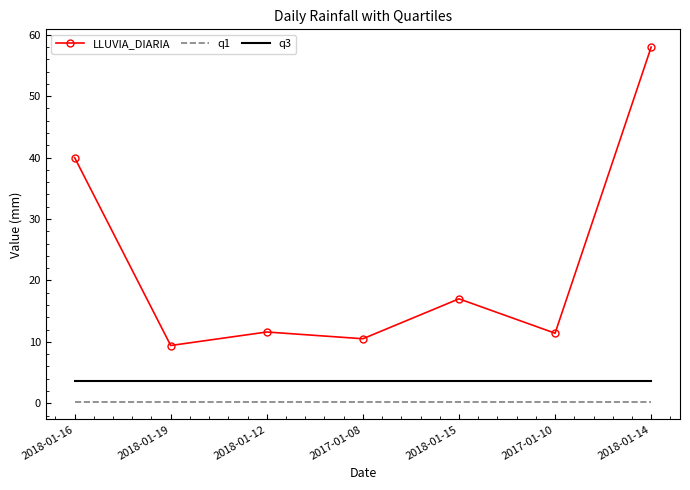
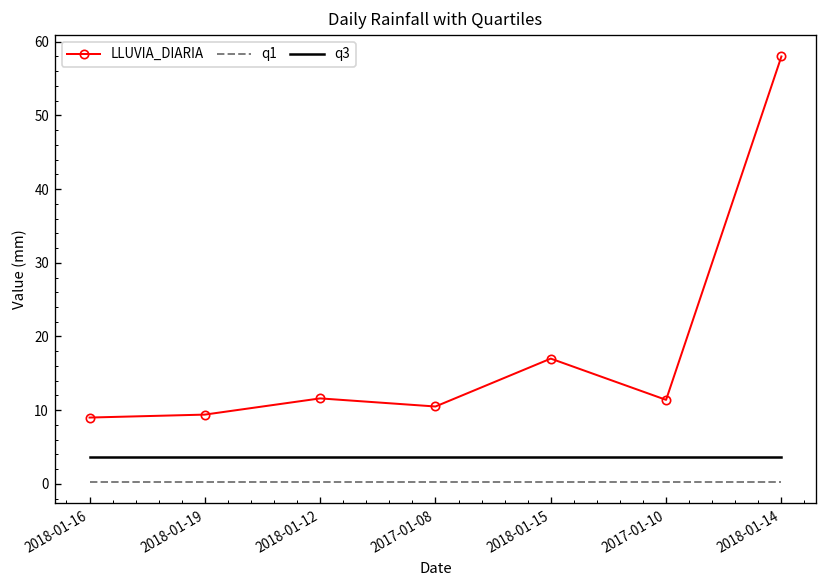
  {
    "LLUVIA_DIARIA": {
-     "2018-01-16": 40,
+     "2018-01-16": 9,
      "2018-01-19": 9,
      "2018-01-12": 12,
      "2017-01-08": 11,
      "2018-01-15": 17,
      "2017-01-10": 11,
      "2018-01-14": 58
    },
    "q1": {
      "2018-01-16": 0,
      "2018-01-19": 0,
      "2018-01-12": 0,
      "2017-01-08": 0,
      "2018-01-15": 0,
      "2017-01-10": 0,
      "2018-01-14": 0
    },
    "q3": {
      "2018-01-16": 4,
      "2018-01-19": 4,
      "2018-01-12": 4,
      "2017-01-08": 4,
      "2018-01-15": 4,
      "2017-01-10": 4,
      "2018-01-14": 4
    }
  }
